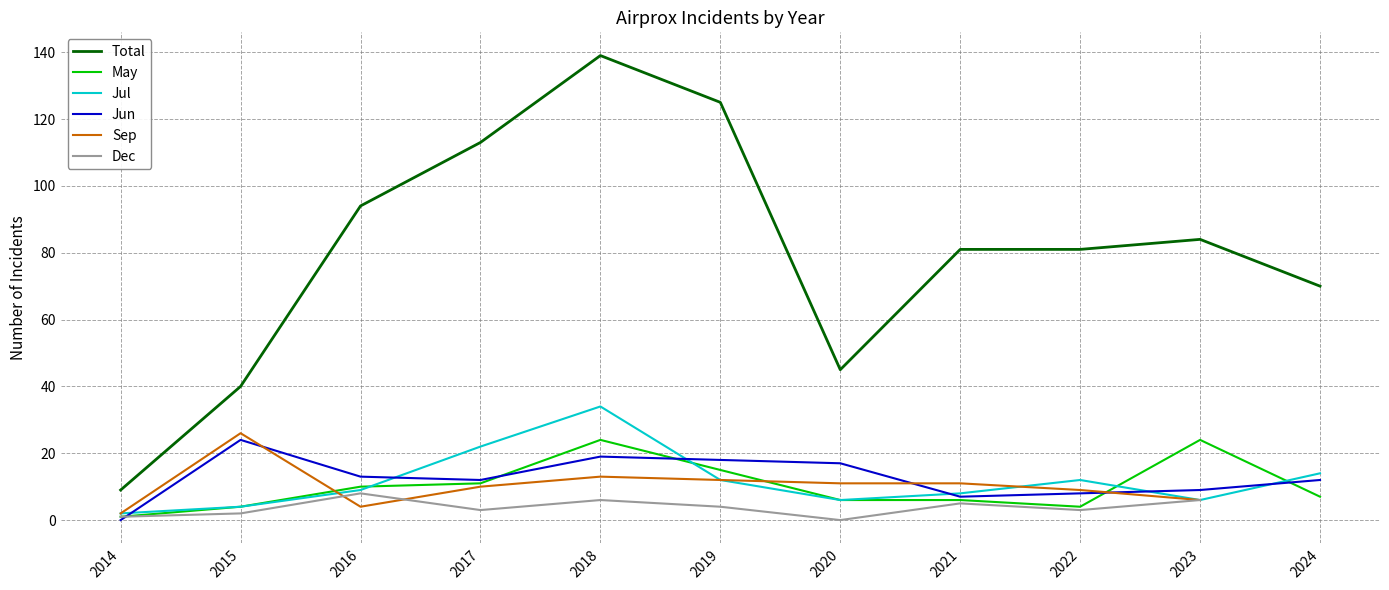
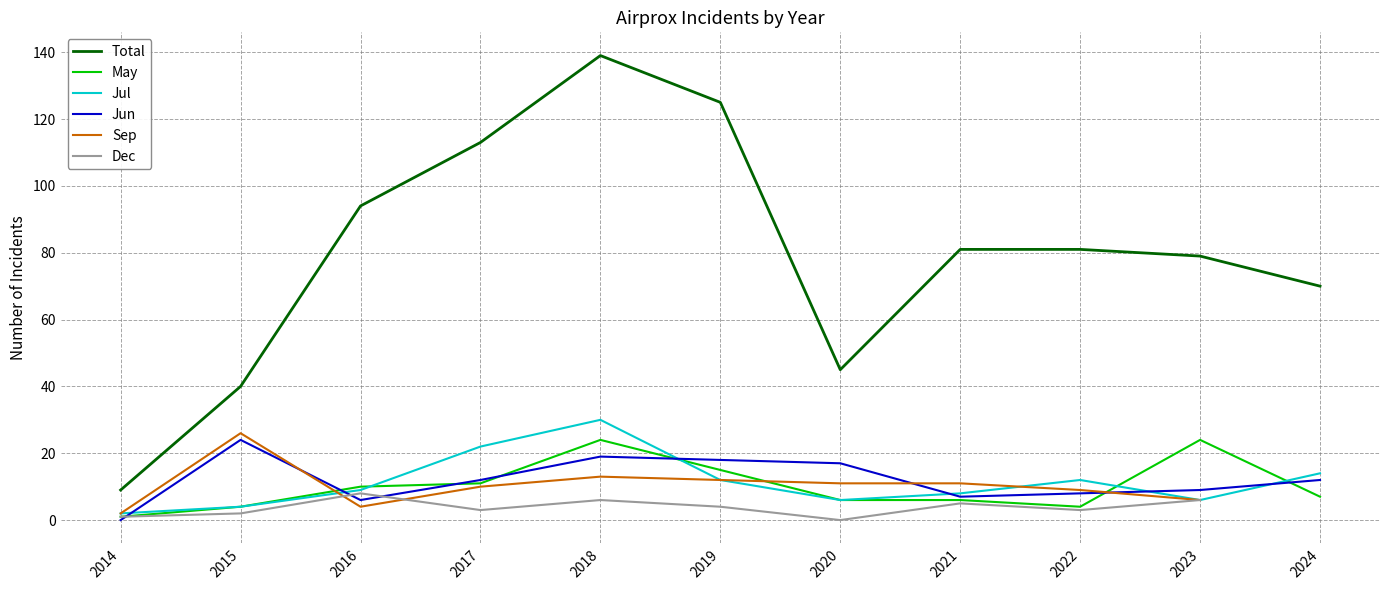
  {
    "Total": {
      "2014": 9,
      "2015": 40,
      "2016": 94,
      "2017": 113,
      "2018": 139,
      "2019": 125,
      "2020": 45,
      "2021": 81,
      "2022": 81,
-     "2023": 84,
+     "2023": 79,
      "2024": 70
    },
    "May": {
      "2016": 10,
      "2017": 11,
      "2018": 24,
      "2019": 15,
      "2021": 6,
      "2022": 4,
      "2023": 24,
      "2024": 7
    },
    "Jul": {
      "2016": 9,
      "2017": 22,
-     "2018": 34,
+     "2018": 30,
      "2021": 8,
      "2022": 12,
      "2024": 14
    },
    "Jun": {
      "2014": 0,
      "2015": 24,
-     "2016": 13,
+     "2016": 6,
      "2017": 12,
      "2018": 19,
      "2019": 18,
      "2020": 17,
      "2021": 7,
      "2022": 8,
      "2023": 9,
      "2024": 12
    },
    "Sep": {
      "2015": 26,
      "2016": 4,
      "2017": 10,
      "2018": 13,
      "2020": 11,
      "2021": 11,
      "2022": 9
    },
    "Dec": {
      "2015": 2,
      "2016": 8,
      "2017": 3,
      "2018": 6,
      "2019": 4,
      "2020": 0,
      "2021": 5,
      "2022": 3
    }
  }
